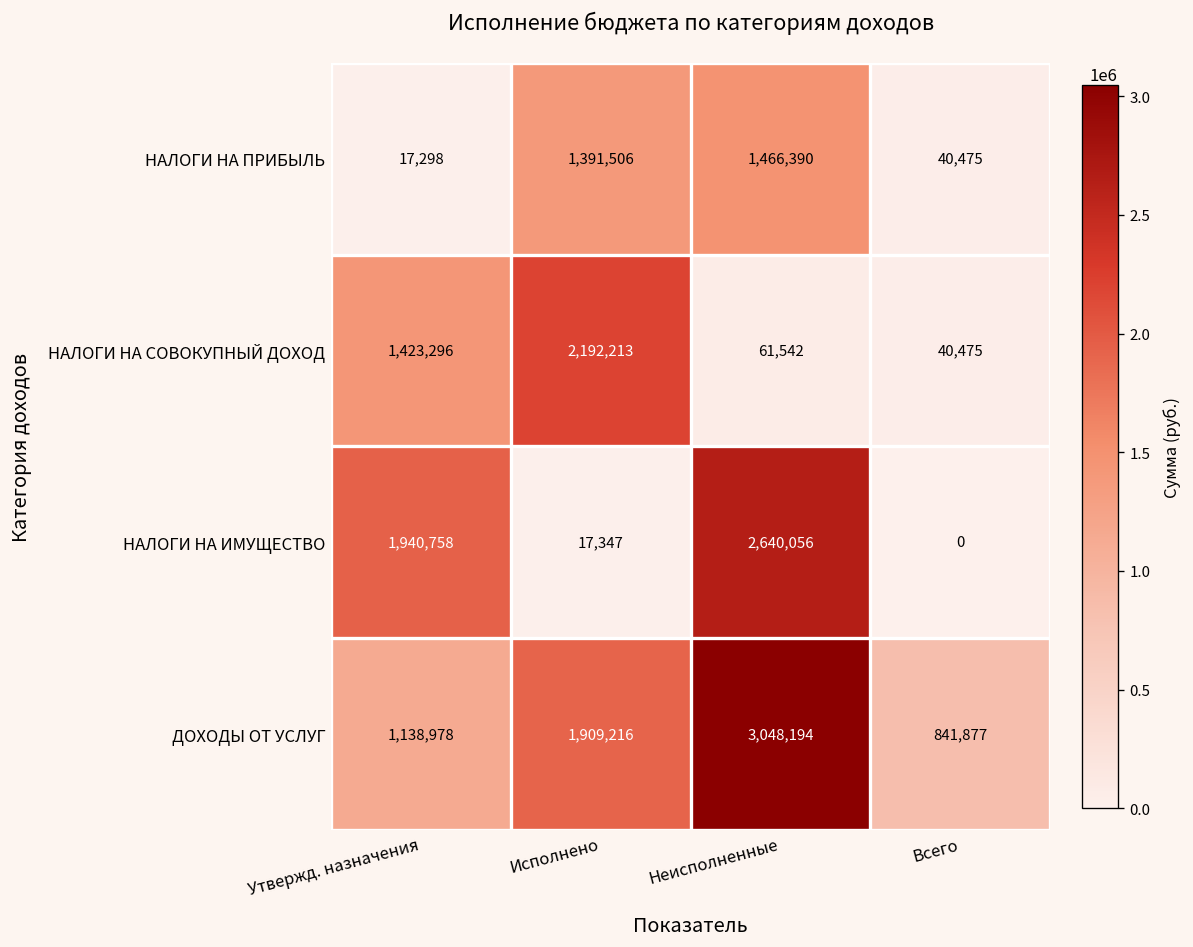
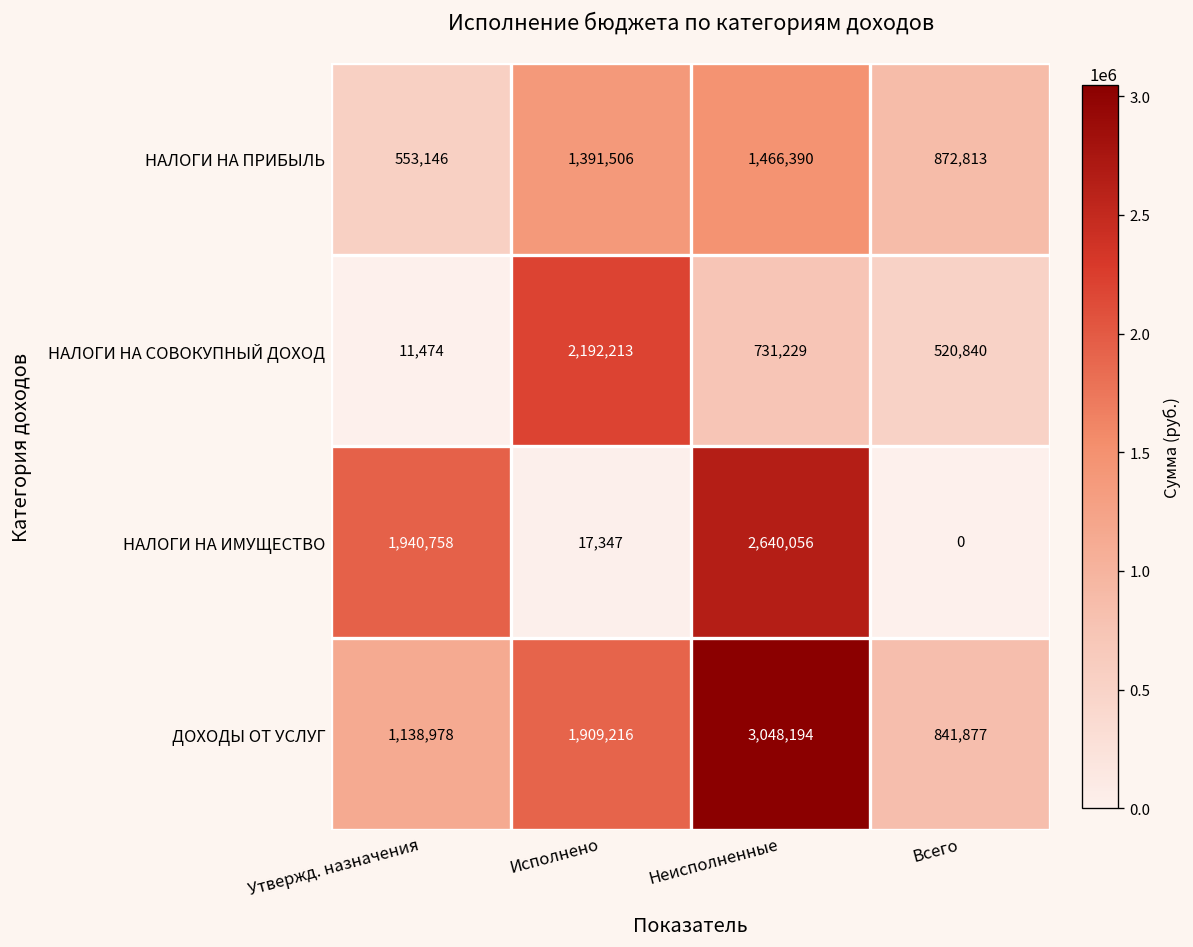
  {
    "НАЛОГИ НА ПРИБЫЛЬ": {
-     "Утвержд. назначения": "17,298",
+     "Утвержд. назначения": "553,146",
      "Исполнено": "1,391,506",
      "Неисполненные": "1,466,390",
-     "Всего": "40,475"
+     "Всего": "872,813"
    },
    "НАЛОГИ НА СОВОКУПНЫЙ ДОХОД": {
-     "Утвержд. назначения": "1,423,296",
+     "Утвержд. назначения": "11,474",
      "Исполнено": "2,192,213",
-     "Неисполненные": "61,542",
-     "Всего": "40,475"
+     "Неисполненные": "731,229",
+     "Всего": "520,840"
    },
    "НАЛОГИ НА ИМУЩЕСТВО": {
      "Утвержд. назначения": "1,940,758",
      "Исполнено": "17,347",
      "Неисполненные": "2,640,056",
      "Всего": "0"
    },
    "ДОХОДЫ ОТ УСЛУГ": {
      "Утвержд. назначения": "1,138,978",
      "Исполнено": "1,909,216",
      "Неисполненные": "3,048,194",
      "Всего": "841,877"
    }
  }
